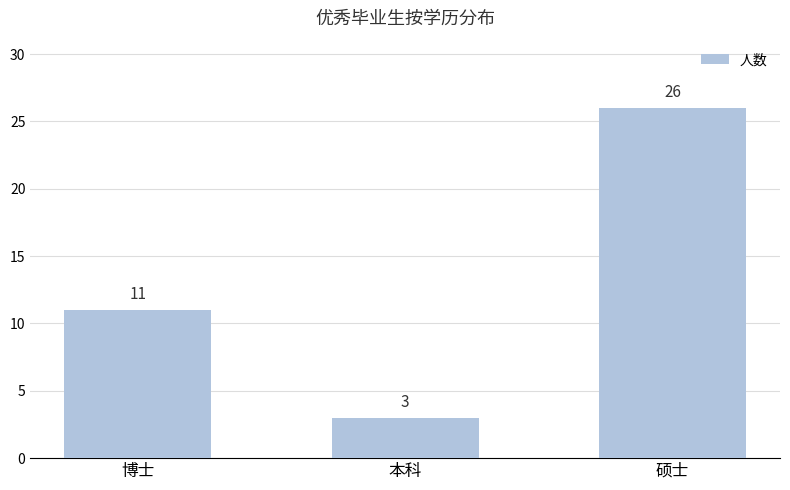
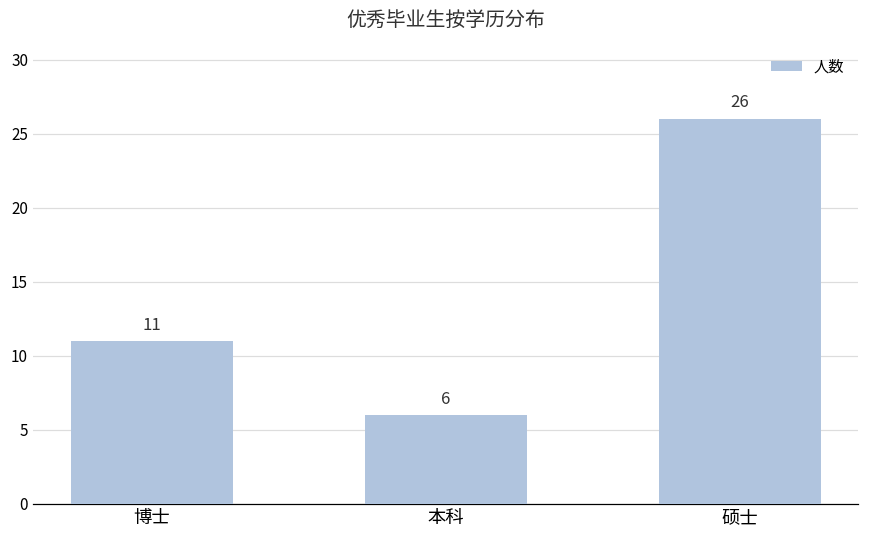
  {
    "博士": 11,
-   "本科": 3,
+   "本科": 6,
    "硕士": 26
  }
